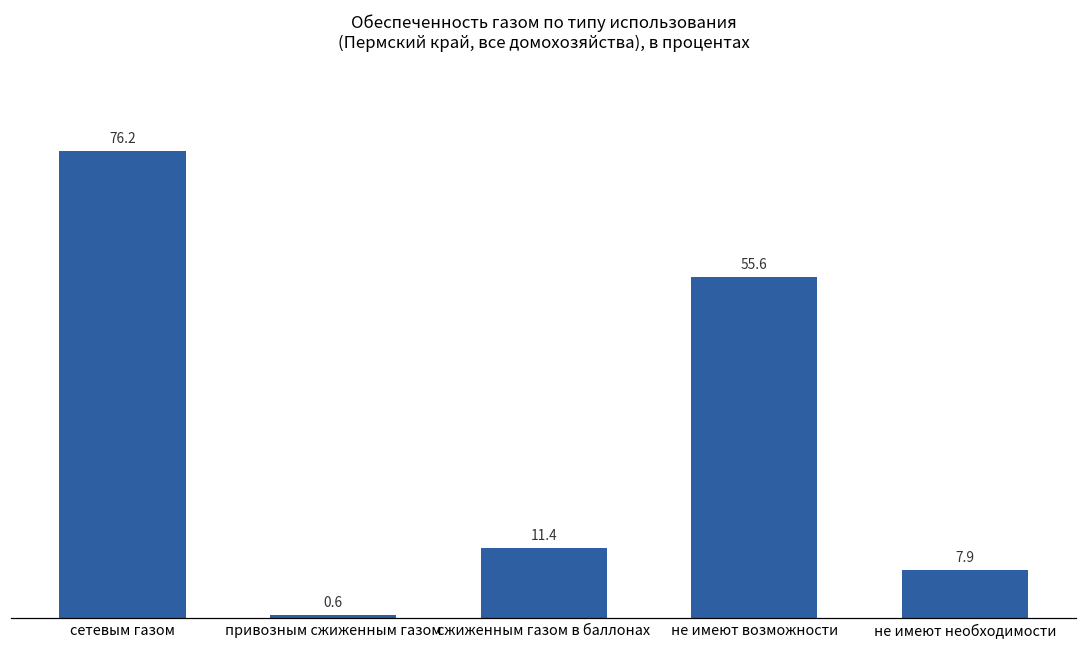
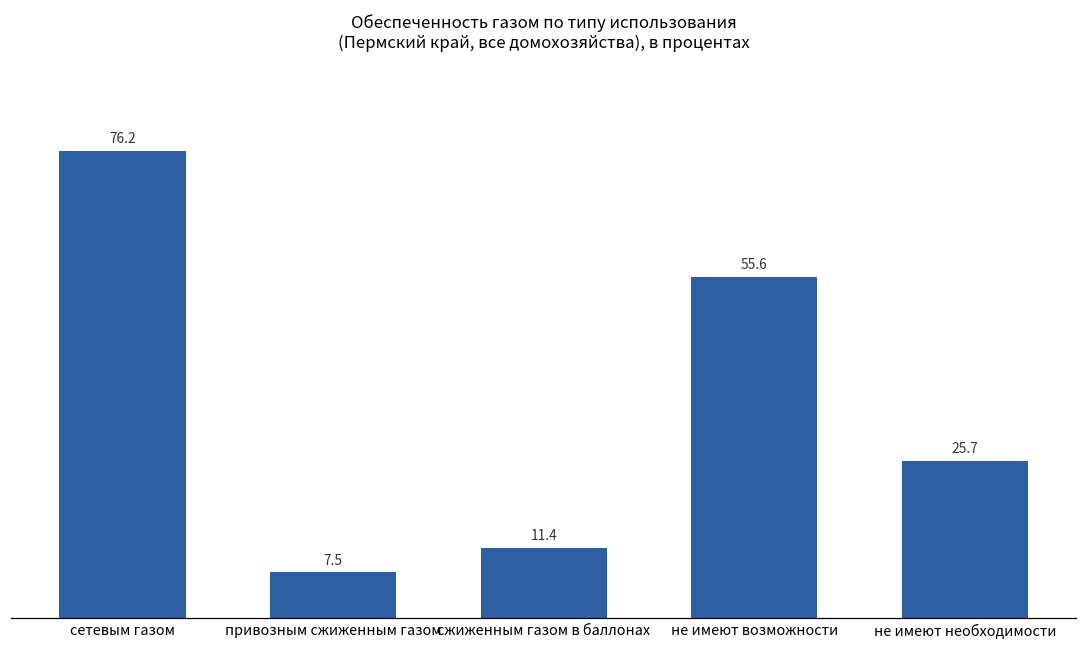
  {
    "сетевым газом": 76.2,
-   "привозным сжиженным газом": 0.6,
+   "привозным сжиженным газом": 7.5,
    "сжиженным газом в баллонах": 11.4,
    "не имеют возможности": 55.6,
-   "не имеют необходимости": 7.9
+   "не имеют необходимости": 25.7
  }
